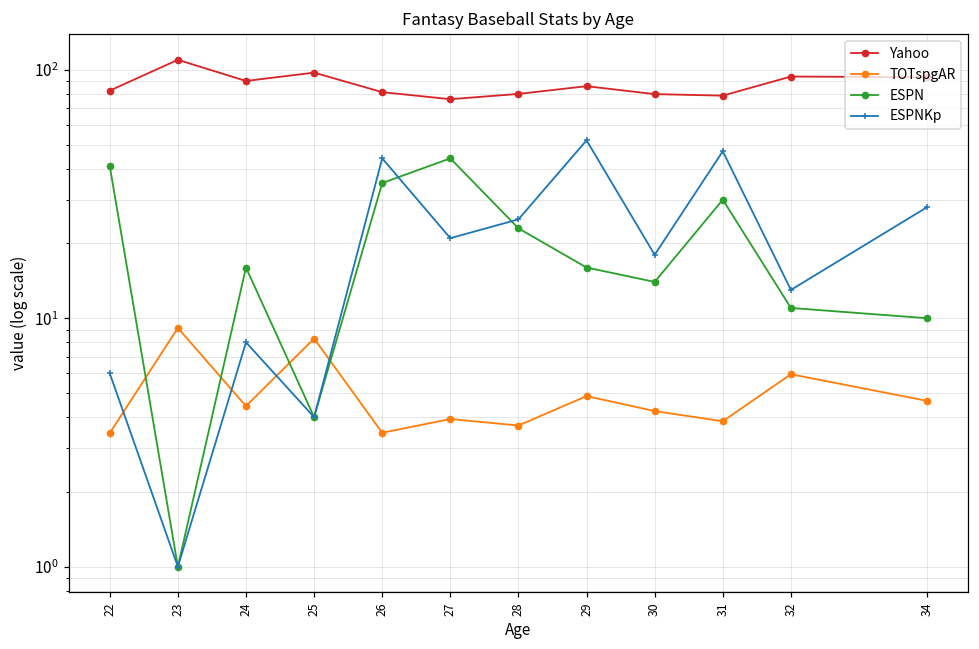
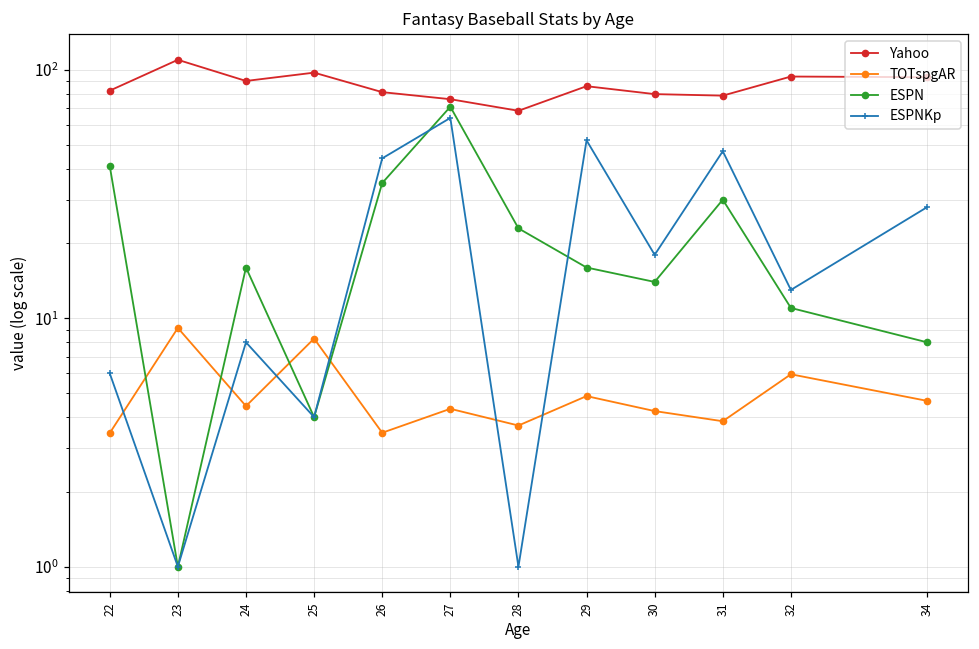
  {
    "Yahoo": {
      "22": 82,
      "23": 110,
      "24": 90,
      "25": 97,
      "26": 81,
      "27": 76,
-     "28": 80,
+     "28": 68,
      "29": 86,
      "30": 80,
      "31": 79,
      "32": 94
    },
    "TOTspgAR": {
      "22": 3.5,
      "23": 9.1,
      "24": 4.4,
      "25": 8.3,
      "26": 3.5,
-     "27": 3.9,
+     "27": 4.3,
      "28": 3.7,
      "29": 4.9,
      "30": 4.2,
      "31": 3.9,
      "32": 6.0,
      "34": 4.7
    },
    "ESPN": {
      "22": 41,
      "24": 16,
      "26": 35,
-     "27": 44,
+     "27": 71,
      "28": 23,
      "29": 16,
      "30": 14,
      "31": 30,
      "32": 11,
-     "34": 10
+     "34": 8
    },
    "ESPNKp": {
      "22": 6,
      "24": 8,
      "26": 44,
-     "27": 21,
-     "28": 25,
+     "27": 64,
+     "28": 1,
      "29": 52,
      "30": 18,
      "31": 47,
      "32": 13,
      "34": 28
    }
  }
